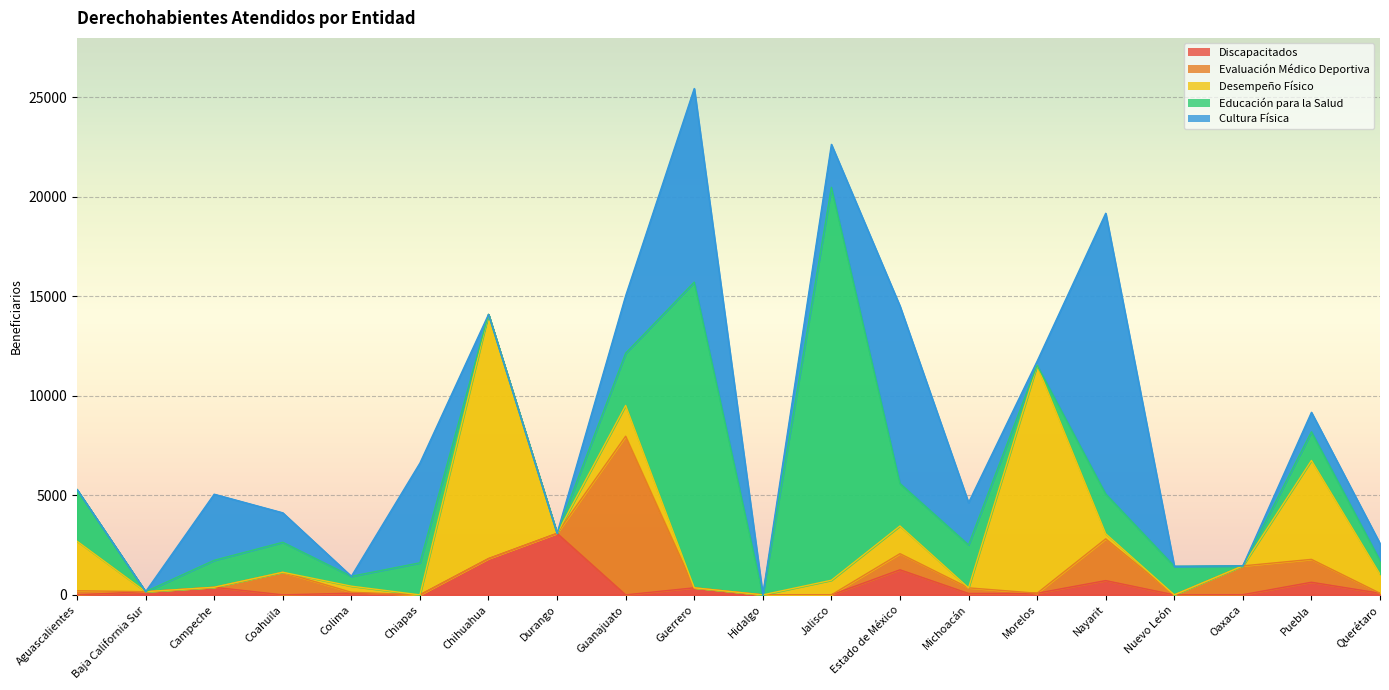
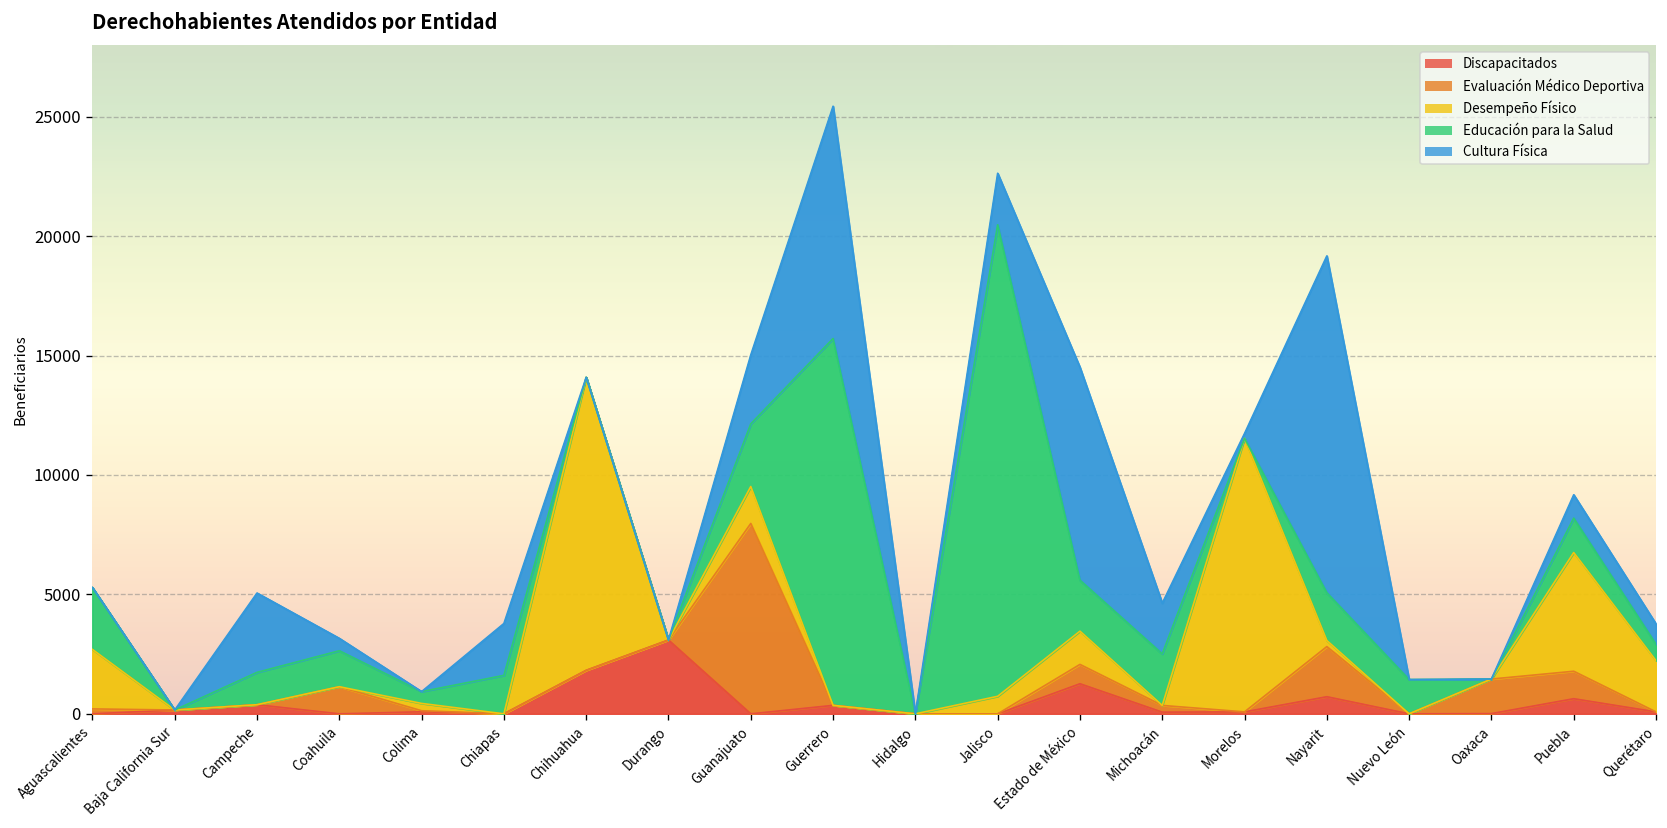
  {
    "Desempeño Físico": {
      "Aguascalientes": 2500,
      "Colima": 300,
      "Guanajuato": 1500,
      "Jalisco": 700,
      "Estado de México": 1400,
      "Nayarit": 300,
      "Puebla": 5000,
-     "Querétaro": 1000
+     "Querétaro": 2100
    },
    "Educación para la Salud": {
      "Campeche": 1400,
      "Coahuila": 1500,
      "Chiapas": 1600,
      "Guanajuato": 2600,
      "Guerrero": 15400,
      "Jalisco": 19700,
      "Estado de México": 2100,
      "Michoacán": 2200,
      "Nayarit": 2000,
      "Puebla": 1400,
      "Querétaro": 700
    },
    "Cultura Física": {
      "Campeche": 3300,
-     "Coahuila": 1500,
-     "Chiapas": 5000,
+     "Coahuila": 500,
+     "Chiapas": 2200,
      "Guanajuato": 2900,
      "Guerrero": 9700,
      "Jalisco": 2200,
      "Estado de México": 8900,
      "Michoacán": 2100,
      "Morelos": 200,
      "Nayarit": 14100,
      "Puebla": 1000,
      "Querétaro": 800
    }
  }
